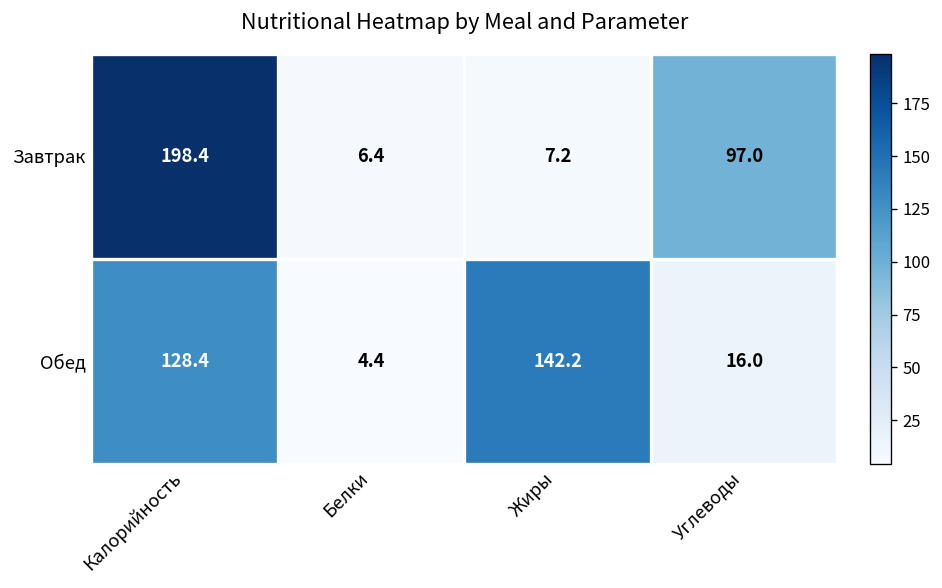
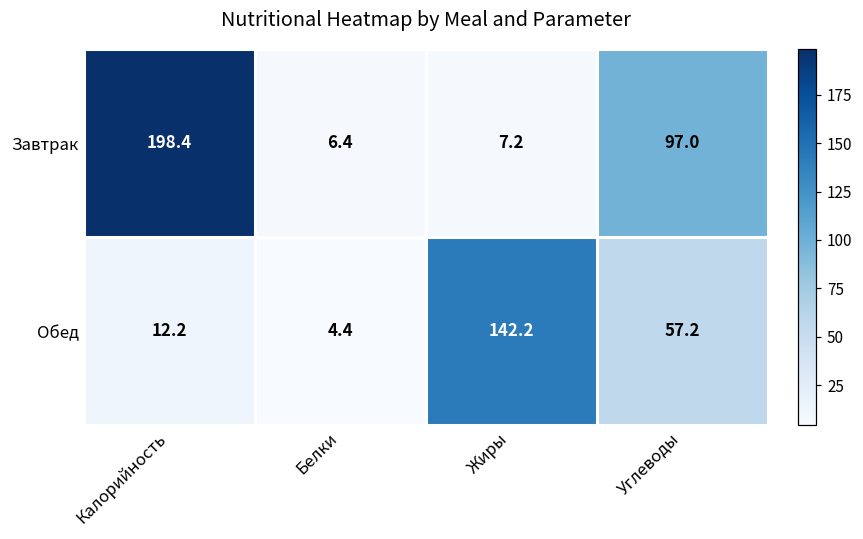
  {
    "Завтрак": {
      "Калорийность": 198.4,
      "Белки": 6.4,
      "Жиры": 7.2,
      "Углеводы": 97.0
    },
    "Обед": {
-     "Калорийность": 128.4,
+     "Калорийность": 12.2,
      "Белки": 4.4,
      "Жиры": 142.2,
-     "Углеводы": 16.0
+     "Углеводы": 57.2
    }
  }
